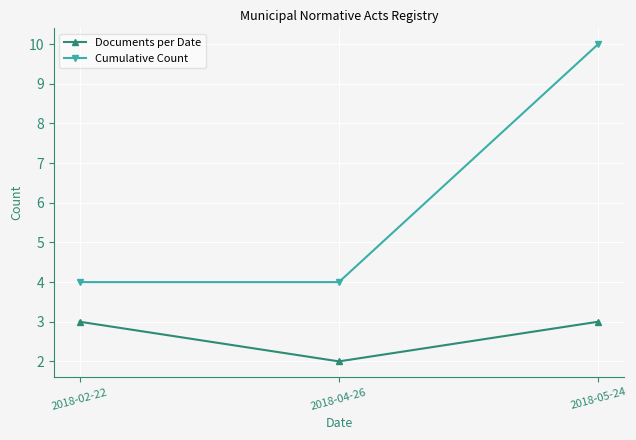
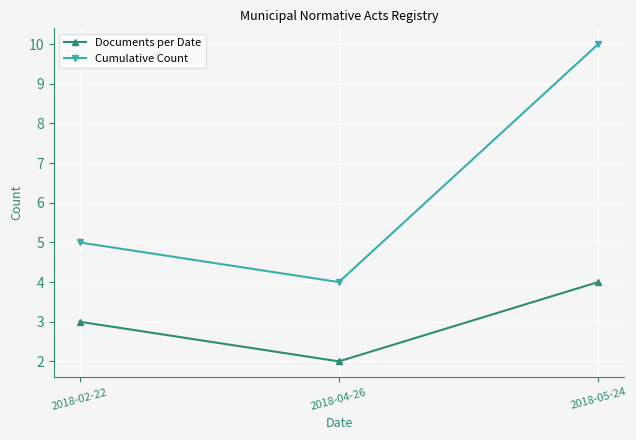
  {
    "Documents per Date": {
      "2018-02-22": 3,
      "2018-04-26": 2,
-     "2018-05-24": 3
+     "2018-05-24": 4
    },
    "Cumulative Count": {
-     "2018-02-22": 4,
+     "2018-02-22": 5,
      "2018-04-26": 4,
      "2018-05-24": 10
    }
  }
